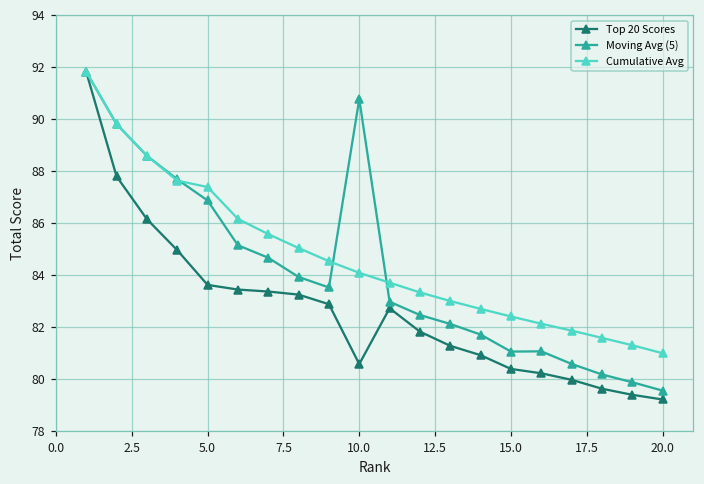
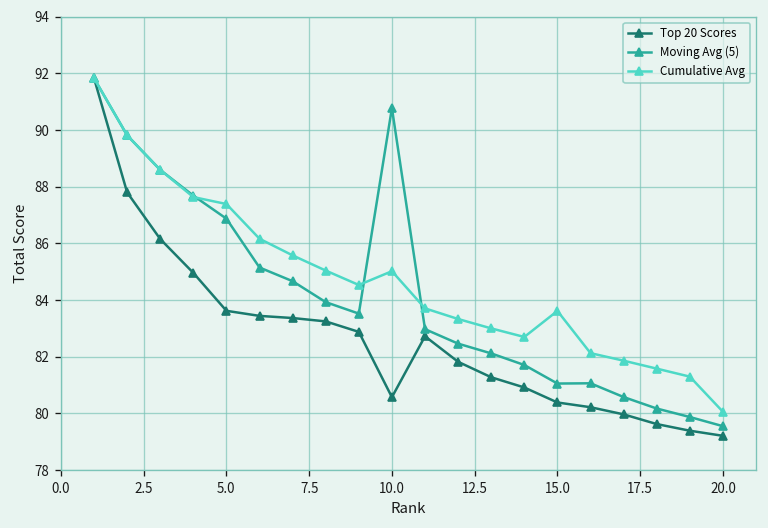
  {
    "Top 20 Scores": {
      "5.0": 83.6,
      "10.0": 80.6,
      "15.0": 80.4,
      "20.0": 79.2
    },
    "Moving Avg (5)": {
      "5.0": 86.9,
      "10.0": 90.8,
      "15.0": 81.1,
      "20.0": 79.5
    },
    "Cumulative Avg": {
      "5.0": 87.4,
-     "10.0": 84.1,
-     "15.0": 82.4,
-     "20.0": 81.0
+     "10.0": 85.0,
+     "15.0": 83.6,
+     "20.0": 80.1
    }
  }
